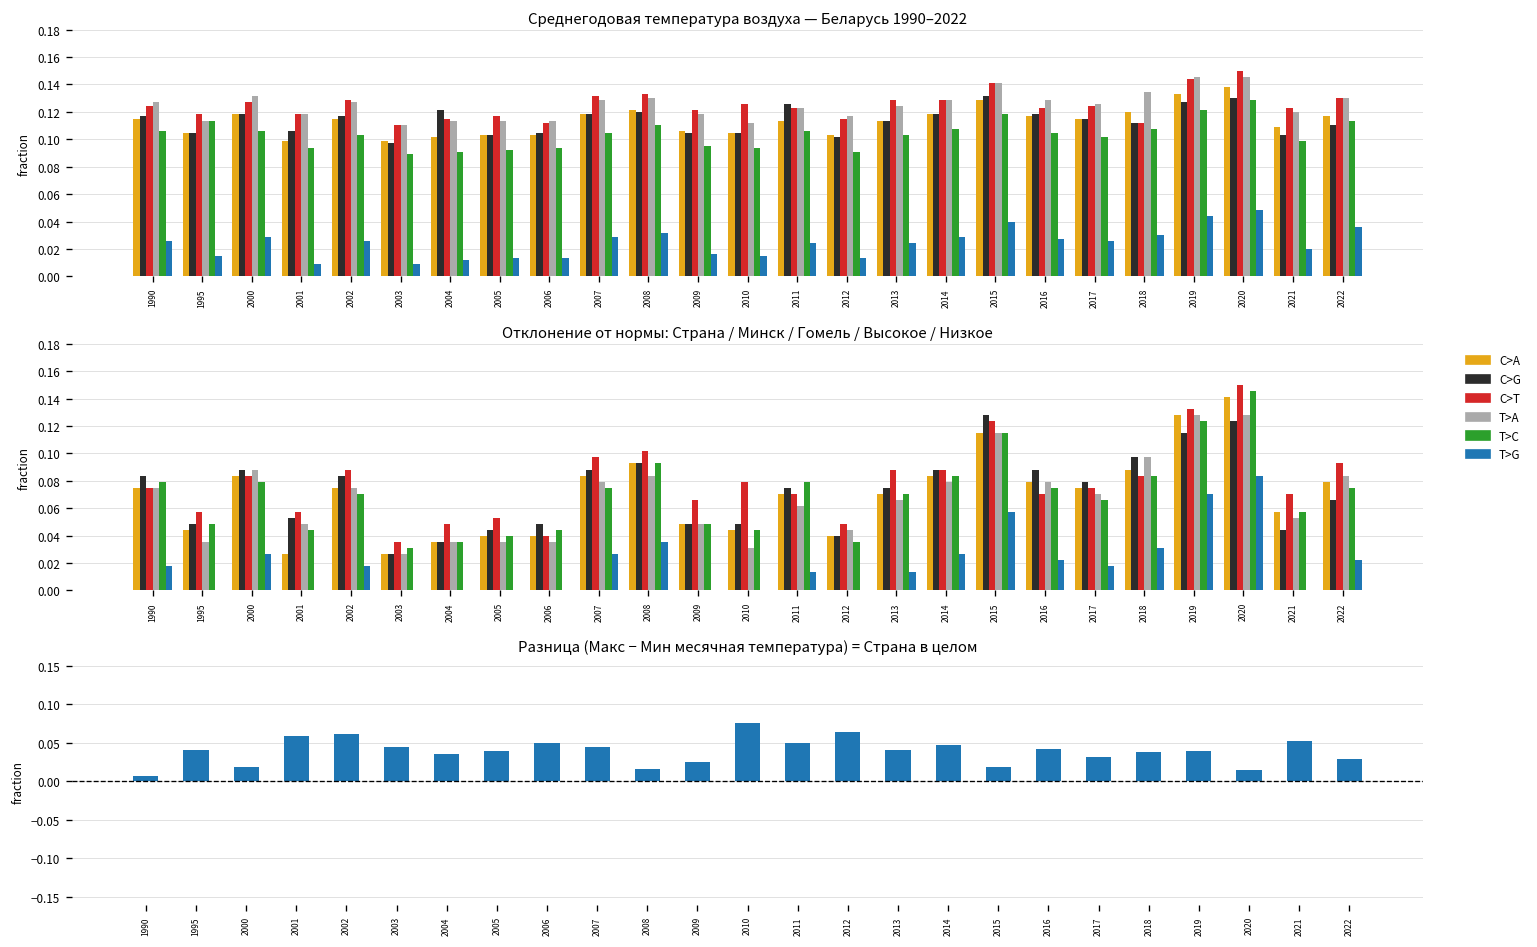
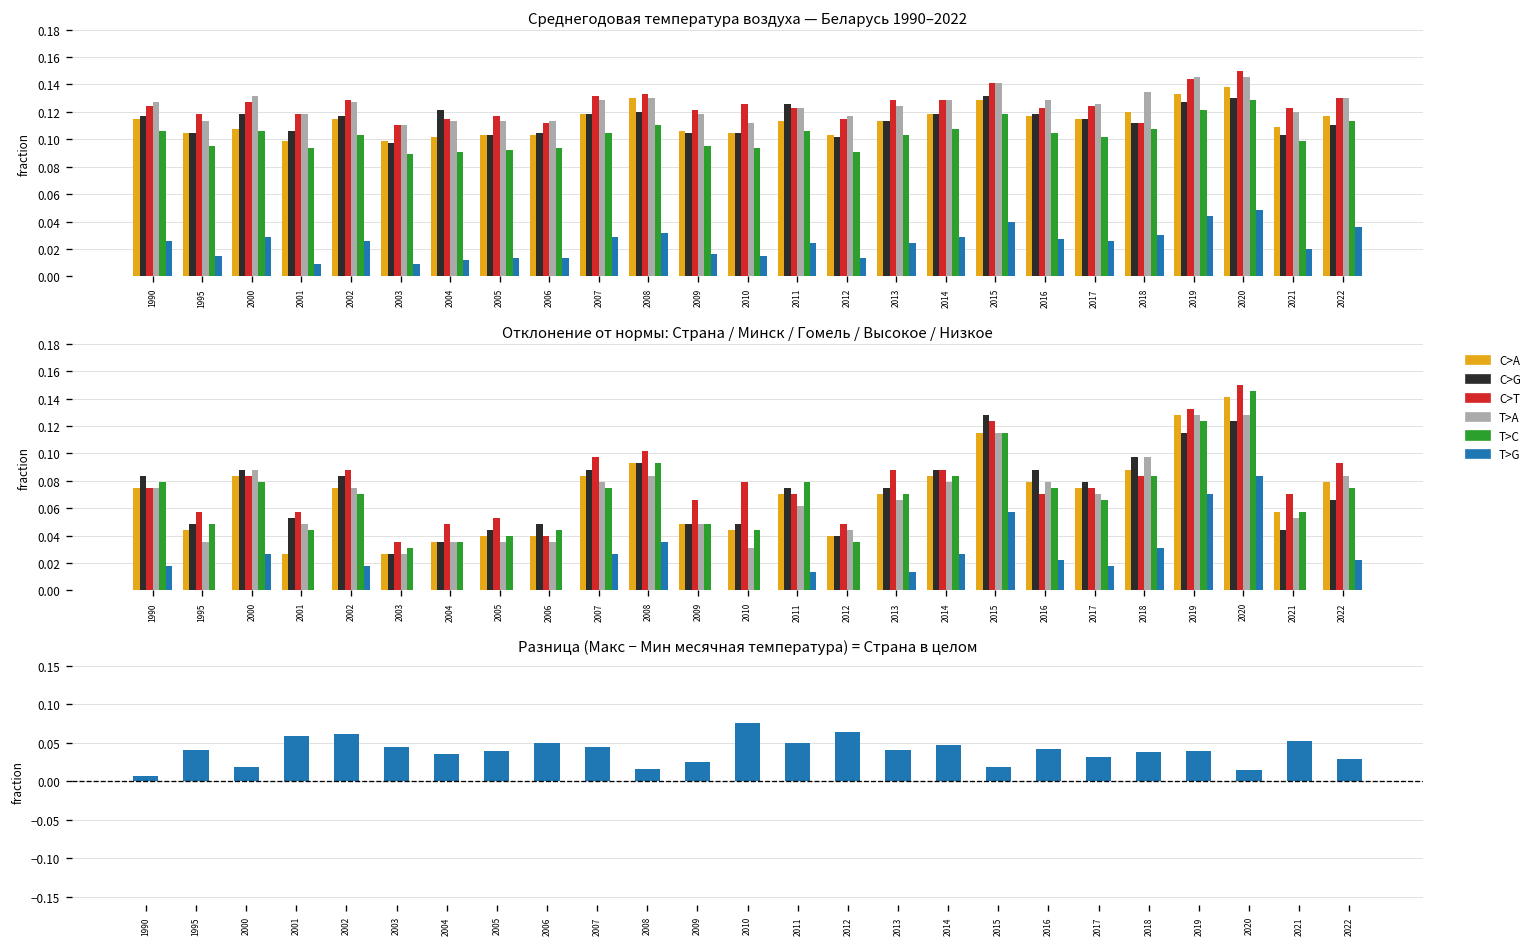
  {
    "Среднегодовая температура воздуха — Беларусь 1990–2022": {
      "C>A": {
        "1990": 0.115,
        "1995": 0.105,
-       "2000": 0.118,
+       "2000": 0.108,
        "2001": 0.098,
        "2002": 0.115,
        "2003": 0.098,
        "2004": 0.102,
        "2005": 0.103,
        "2006": 0.103,
        "2007": 0.118,
-       "2008": 0.121,
+       "2008": 0.130,
        "2009": 0.106,
        "2010": 0.105,
        "2011": 0.114,
        "2012": 0.103,
        "2013": 0.114,
        "2014": 0.118,
        "2015": 0.129,
        "2016": 0.117,
        "2017": 0.115,
        "2018": 0.120,
        "2019": 0.133,
        "2020": 0.138,
        "2021": 0.109,
        "2022": 0.117
      },
      "T>C": {
        "1990": 0.106,
-       "1995": 0.114,
+       "1995": 0.095,
        "2000": 0.106,
        "2001": 0.094,
        "2002": 0.103,
        "2003": 0.089,
        "2004": 0.091,
        "2005": 0.092,
        "2006": 0.094,
        "2007": 0.105,
        "2008": 0.111,
        "2009": 0.095,
        "2010": 0.094,
        "2011": 0.106,
        "2012": 0.091,
        "2013": 0.103,
        "2014": 0.108,
        "2015": 0.118,
        "2016": 0.105,
        "2017": 0.102,
        "2018": 0.108,
        "2019": 0.121,
        "2020": 0.129,
        "2021": 0.098,
        "2022": 0.114
      }
    }
  }
